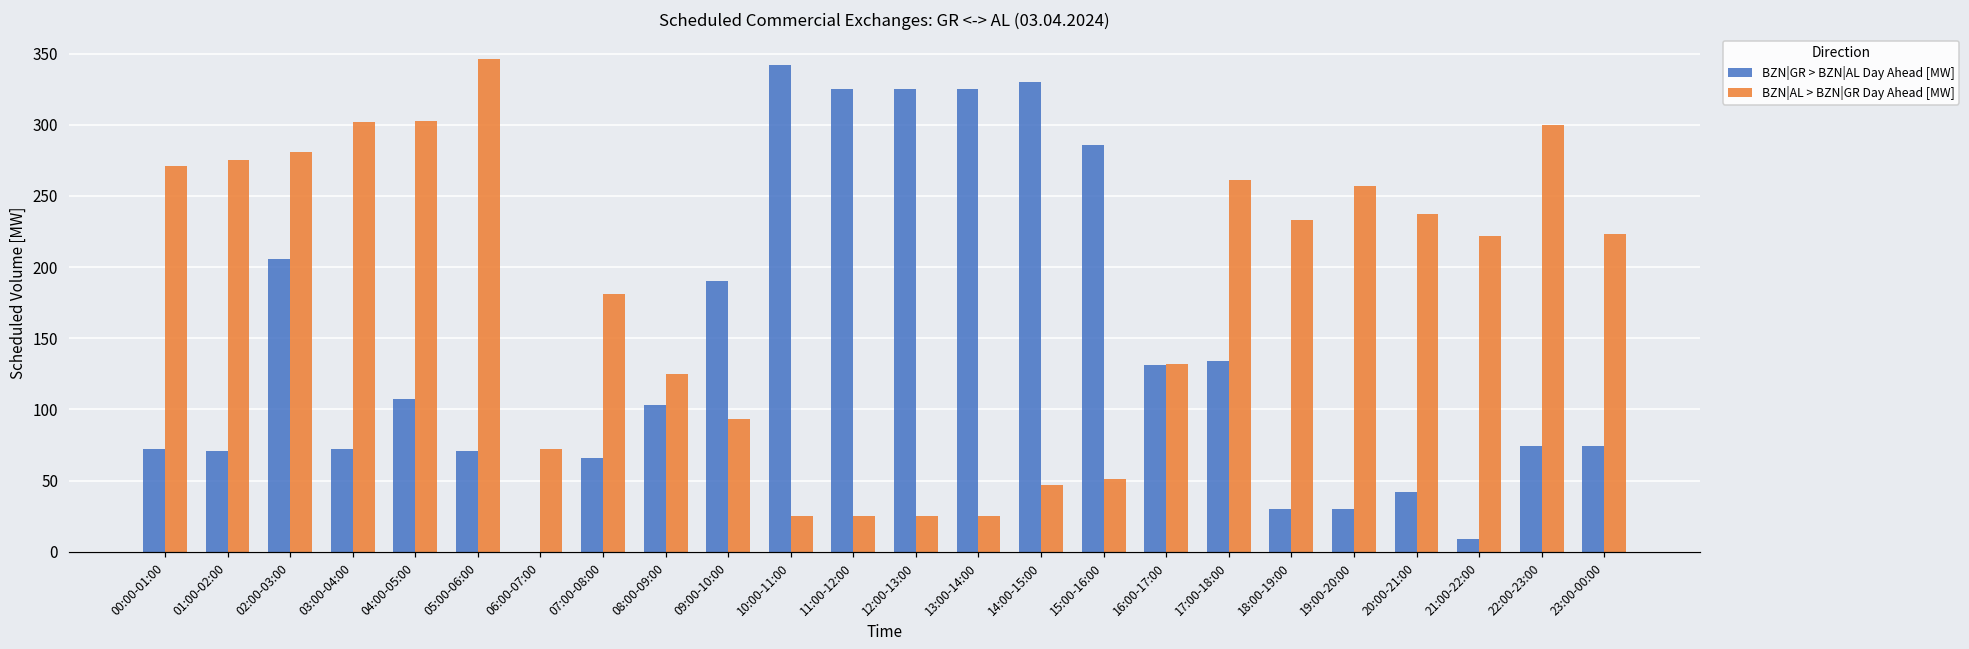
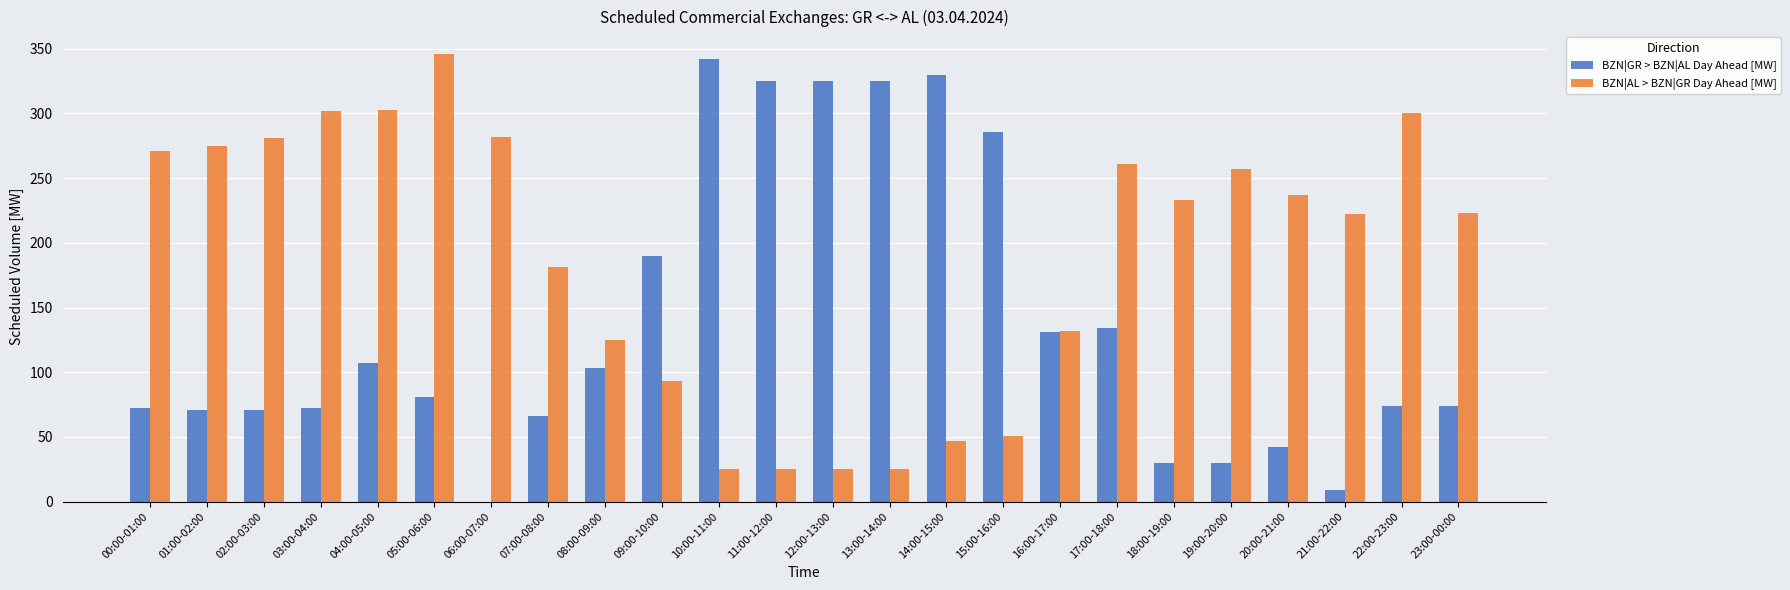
  {
    "BZN|GR > BZN|AL Day Ahead [MW]": {
      "00:00-01:00": 72,
      "01:00-02:00": 71,
-     "02:00-03:00": 206,
+     "02:00-03:00": 71,
      "03:00-04:00": 72,
      "04:00-05:00": 107,
-     "05:00-06:00": 71,
+     "05:00-06:00": 81,
      "06:00-07:00": 0,
      "07:00-08:00": 66,
      "08:00-09:00": 103,
      "09:00-10:00": 190,
      "10:00-11:00": 342,
      "11:00-12:00": 325,
      "12:00-13:00": 325,
      "13:00-14:00": 325,
      "14:00-15:00": 330,
      "15:00-16:00": 286,
      "16:00-17:00": 131,
      "17:00-18:00": 134,
      "18:00-19:00": 30,
      "19:00-20:00": 30,
      "20:00-21:00": 42,
      "21:00-22:00": 9,
      "22:00-23:00": 74,
      "23:00-00:00": 74
    },
    "BZN|AL > BZN|GR Day Ahead [MW]": {
      "00:00-01:00": 271,
      "01:00-02:00": 275,
      "02:00-03:00": 281,
      "03:00-04:00": 302,
      "04:00-05:00": 303,
      "05:00-06:00": 346,
-     "06:00-07:00": 72,
+     "06:00-07:00": 282,
      "07:00-08:00": 181,
      "08:00-09:00": 125,
      "09:00-10:00": 93,
      "10:00-11:00": 25,
      "11:00-12:00": 25,
      "12:00-13:00": 25,
      "13:00-14:00": 25,
      "14:00-15:00": 47,
      "15:00-16:00": 51,
      "16:00-17:00": 132,
      "17:00-18:00": 261,
      "18:00-19:00": 233,
      "19:00-20:00": 257,
      "20:00-21:00": 237,
      "21:00-22:00": 222,
      "22:00-23:00": 300,
      "23:00-00:00": 223
    }
  }
